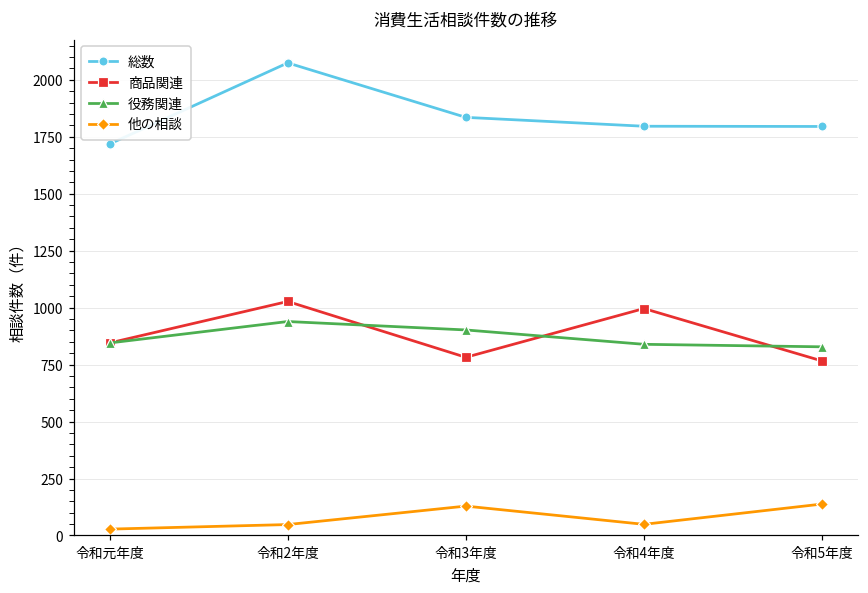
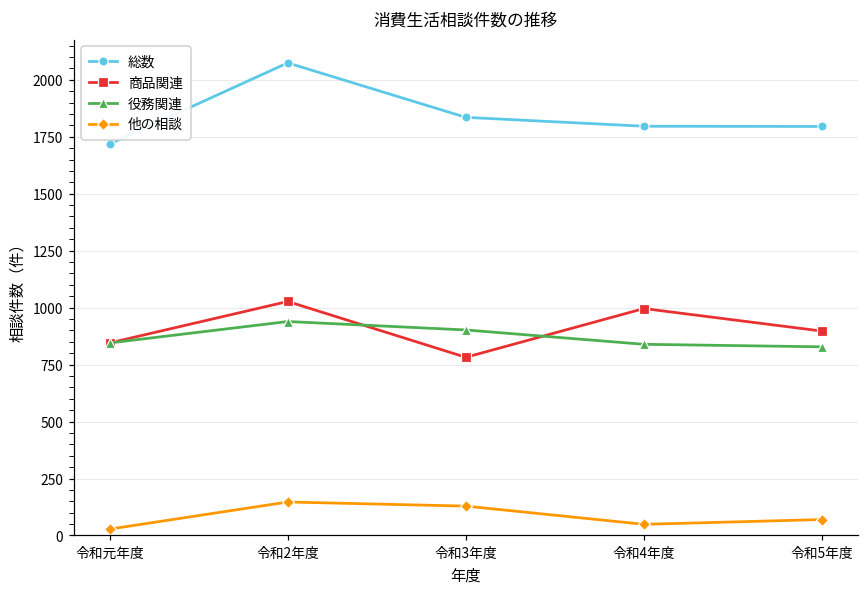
  {
    "総数": {
      "令和元年度": 1720,
      "令和2年度": 2070,
      "令和3年度": 1840,
      "令和4年度": 1800,
      "令和5年度": 1800
    },
    "商品関連": {
      "令和2年度": 1030,
      "令和3年度": 780,
      "令和4年度": 1000,
-     "令和5年度": 770
+     "令和5年度": 900
    },
    "役務関連": {
      "令和2年度": 940,
      "令和3年度": 900,
      "令和4年度": 840,
      "令和5年度": 830
    },
    "他の相談": {
      "令和元年度": 30,
-     "令和2年度": 50,
+     "令和2年度": 150,
      "令和3年度": 130,
      "令和4年度": 50,
-     "令和5年度": 140
+     "令和5年度": 70
    }
  }
